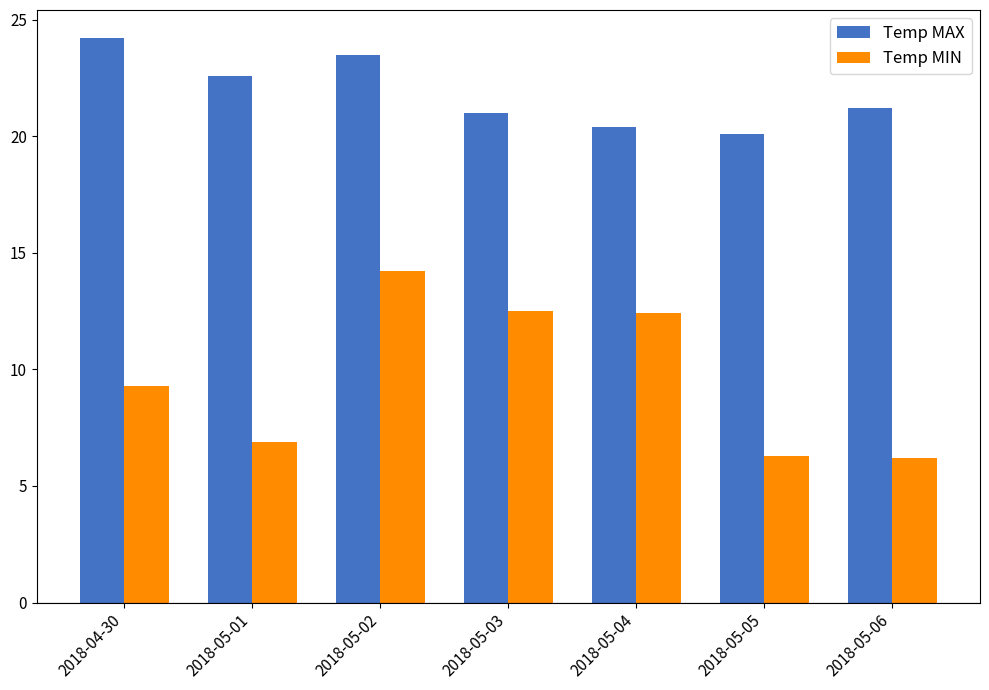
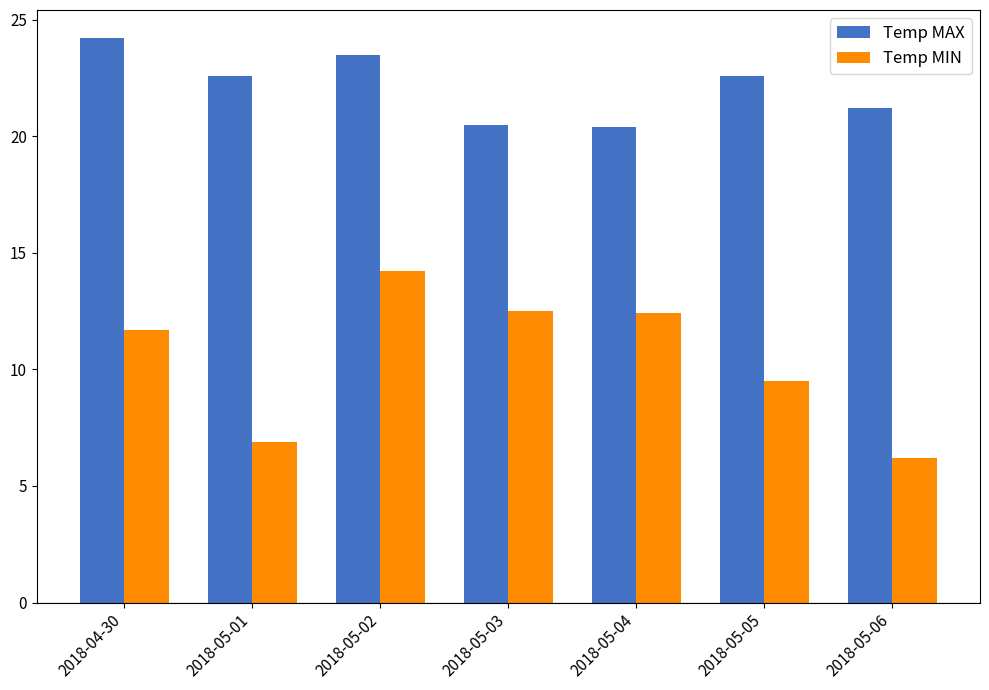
  {
    "Temp MAX": {
      "2018-04-30": 24.2,
      "2018-05-01": 22.6,
      "2018-05-02": 23.5,
-     "2018-05-03": 21.0,
+     "2018-05-03": 20.5,
      "2018-05-04": 20.4,
-     "2018-05-05": 20.1,
+     "2018-05-05": 22.6,
      "2018-05-06": 21.2
    },
    "Temp MIN": {
-     "2018-04-30": 9.3,
+     "2018-04-30": 11.7,
      "2018-05-01": 6.9,
      "2018-05-02": 14.2,
      "2018-05-03": 12.5,
      "2018-05-04": 12.4,
-     "2018-05-05": 6.3,
+     "2018-05-05": 9.5,
      "2018-05-06": 6.2
    }
  }
